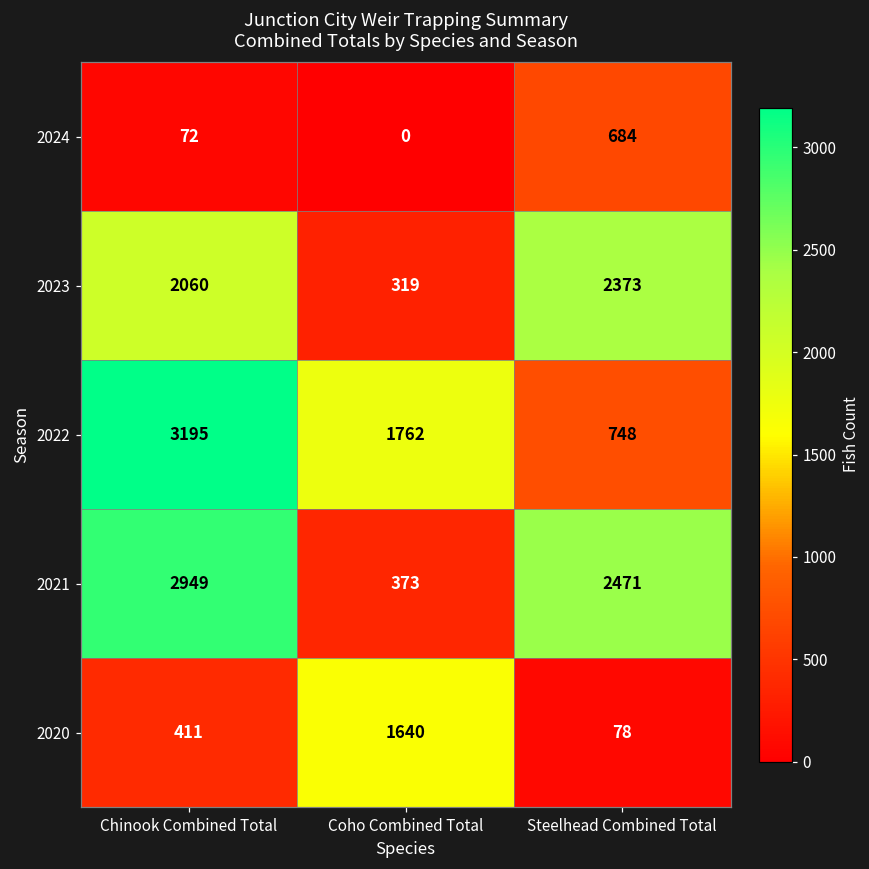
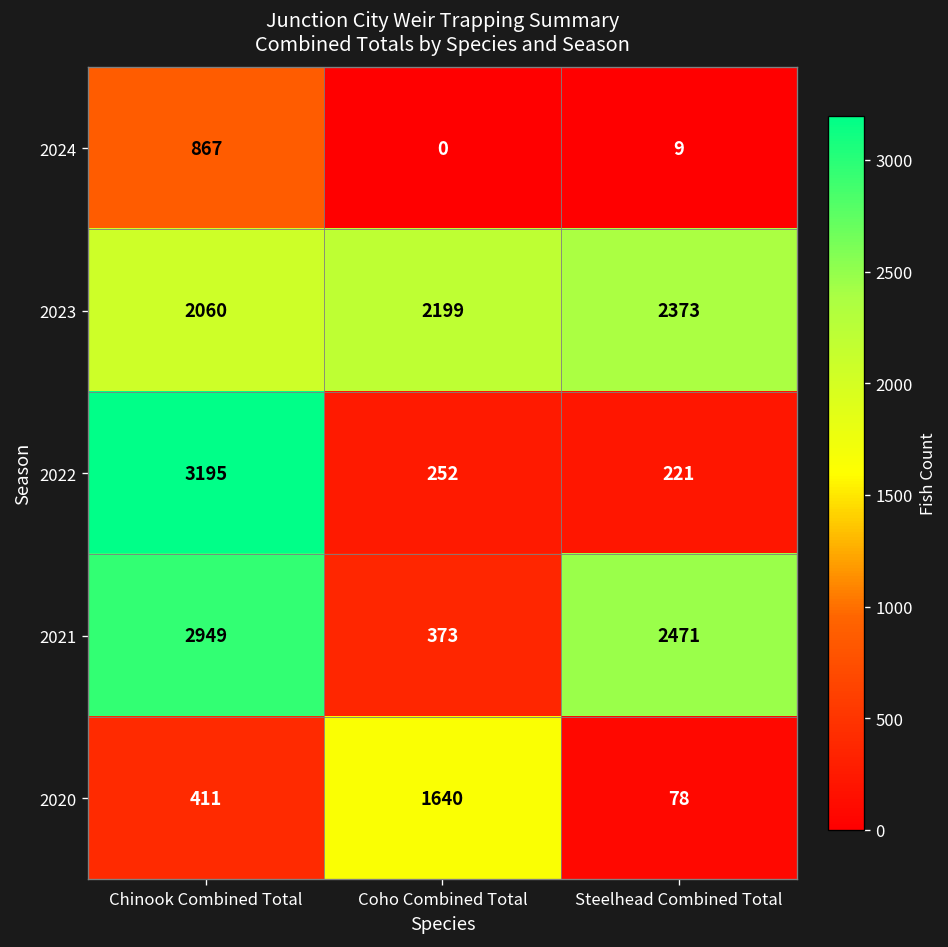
  {
    "2024": {
-     "Chinook Combined Total": 72,
+     "Chinook Combined Total": 867,
      "Coho Combined Total": 0,
-     "Steelhead Combined Total": 684
+     "Steelhead Combined Total": 9
    },
    "2023": {
      "Chinook Combined Total": 2060,
-     "Coho Combined Total": 319,
+     "Coho Combined Total": 2199,
      "Steelhead Combined Total": 2373
    },
    "2022": {
      "Chinook Combined Total": 3195,
-     "Coho Combined Total": 1762,
-     "Steelhead Combined Total": 748
+     "Coho Combined Total": 252,
+     "Steelhead Combined Total": 221
    },
    "2021": {
      "Chinook Combined Total": 2949,
      "Coho Combined Total": 373,
      "Steelhead Combined Total": 2471
    },
    "2020": {
      "Chinook Combined Total": 411,
      "Coho Combined Total": 1640,
      "Steelhead Combined Total": 78
    }
  }
